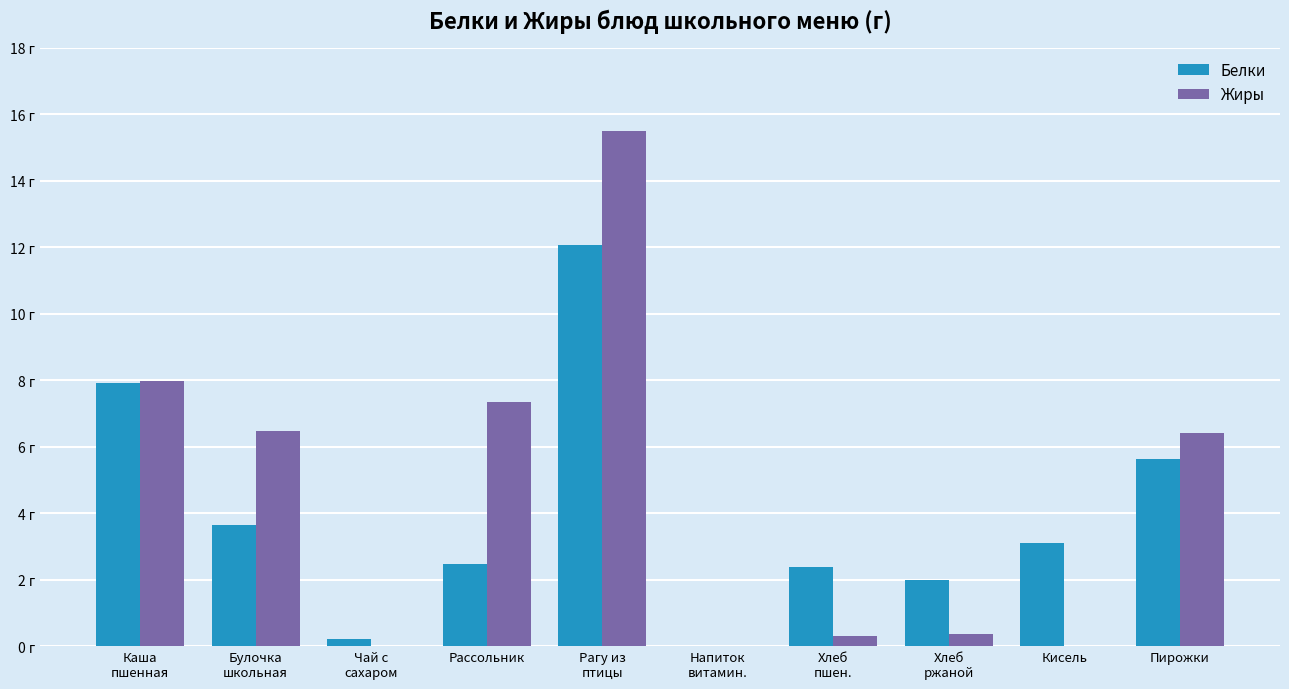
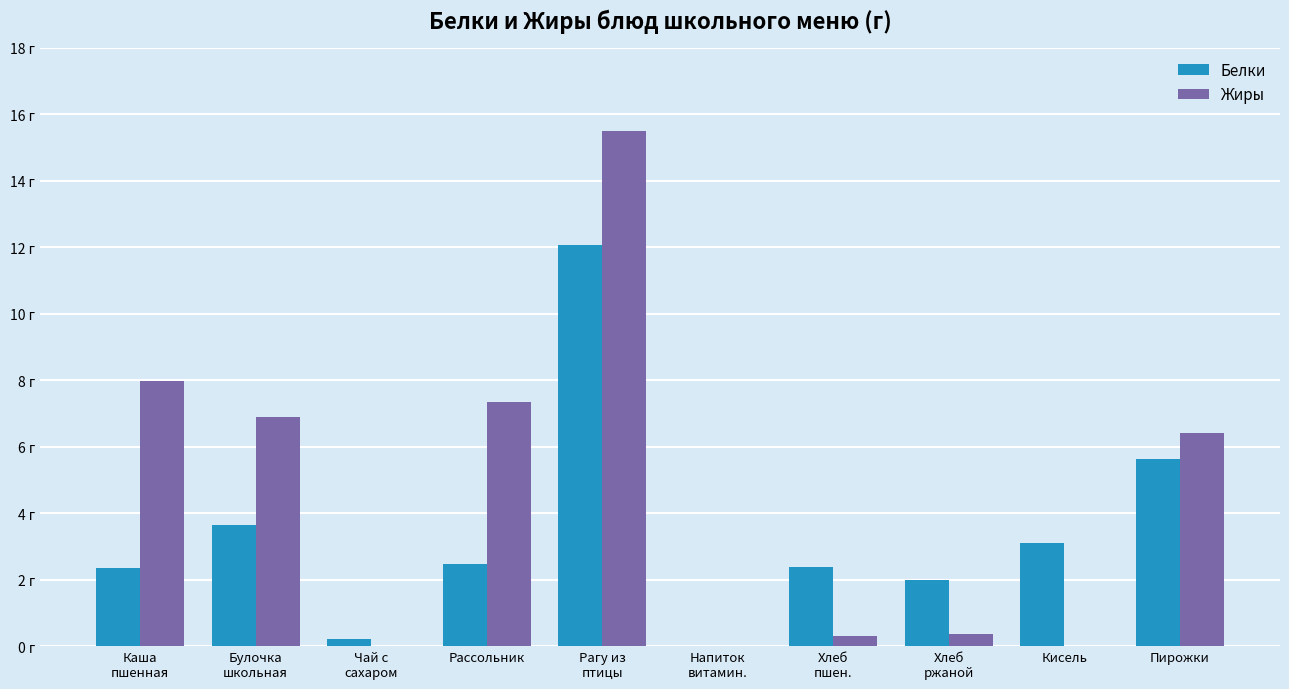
  {
    "Белки": {
-     "Каша пшенная": "7.9 г",
+     "Каша пшенная": "2.4 г",
      "Булочка школьная": "3.6 г",
      "Чай с сахаром": "0.2 г",
      "Рассольник": "2.5 г",
      "Рагу из птицы": "12.1 г",
      "Напиток витамин.": "0.0 г",
      "Хлеб пшен.": "2.4 г",
      "Хлеб ржаной": "2.0 г",
      "Кисель": "3.1 г",
      "Пирожки": "5.6 г"
    },
    "Жиры": {
      "Каша пшенная": "8.0 г",
-     "Булочка школьная": "6.5 г",
+     "Булочка школьная": "6.9 г",
      "Чай с сахаром": "0.0 г",
      "Рассольник": "7.4 г",
      "Рагу из птицы": "15.5 г",
      "Напиток витамин.": "0.0 г",
      "Хлеб пшен.": "0.3 г",
      "Хлеб ржаной": "0.4 г",
      "Кисель": "0.0 г",
      "Пирожки": "6.4 г"
    }
  }
